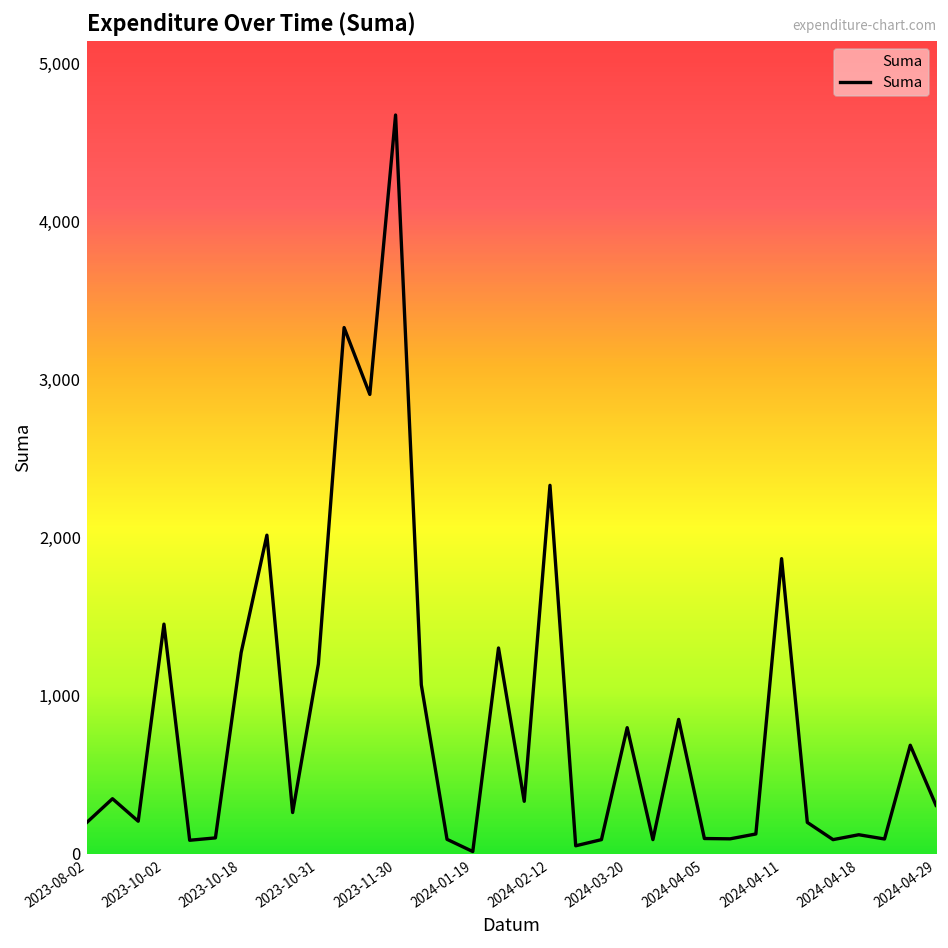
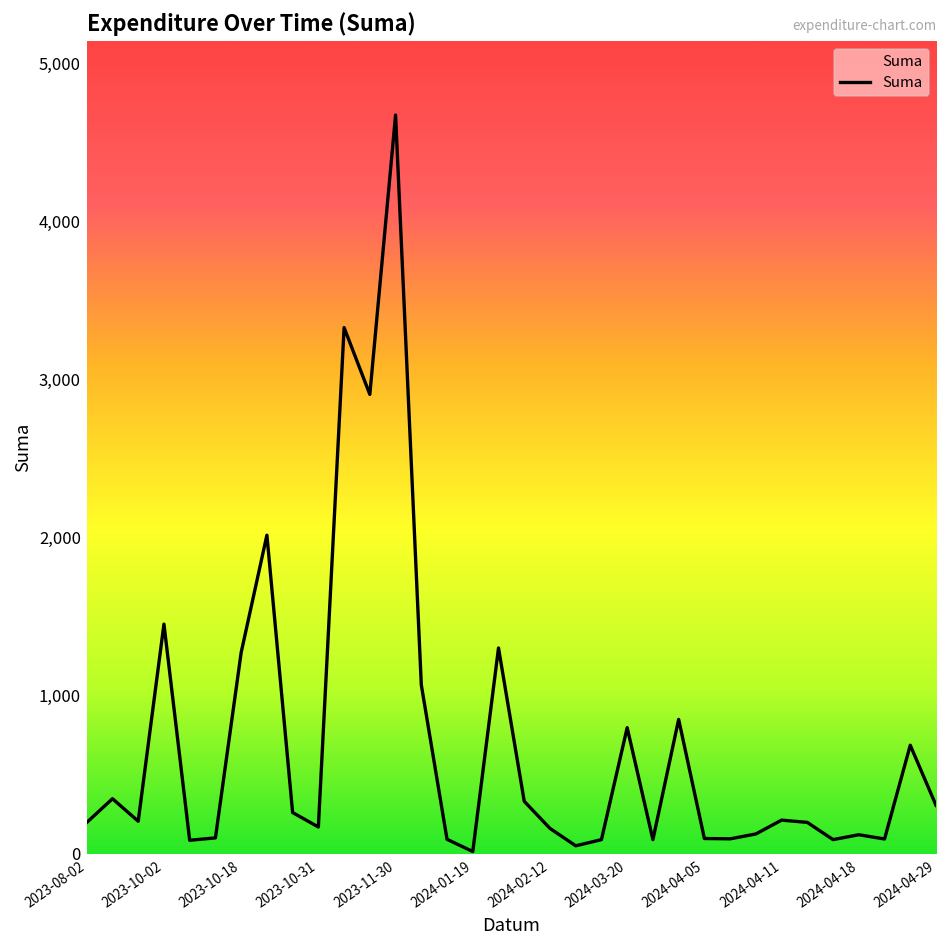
  {
    "2023-08-02": "200",
    "2023-10-02": "1,450",
    "2023-10-18": "1,270",
-   "2023-10-31": "1,200",
+   "2023-10-31": "170",
    "2023-11-30": "4,680",
-   "2024-02-12": "2,330",
-   "2024-04-11": "1,870"
+   "2024-02-12": "160",
+   "2024-04-11": "210"
  }
